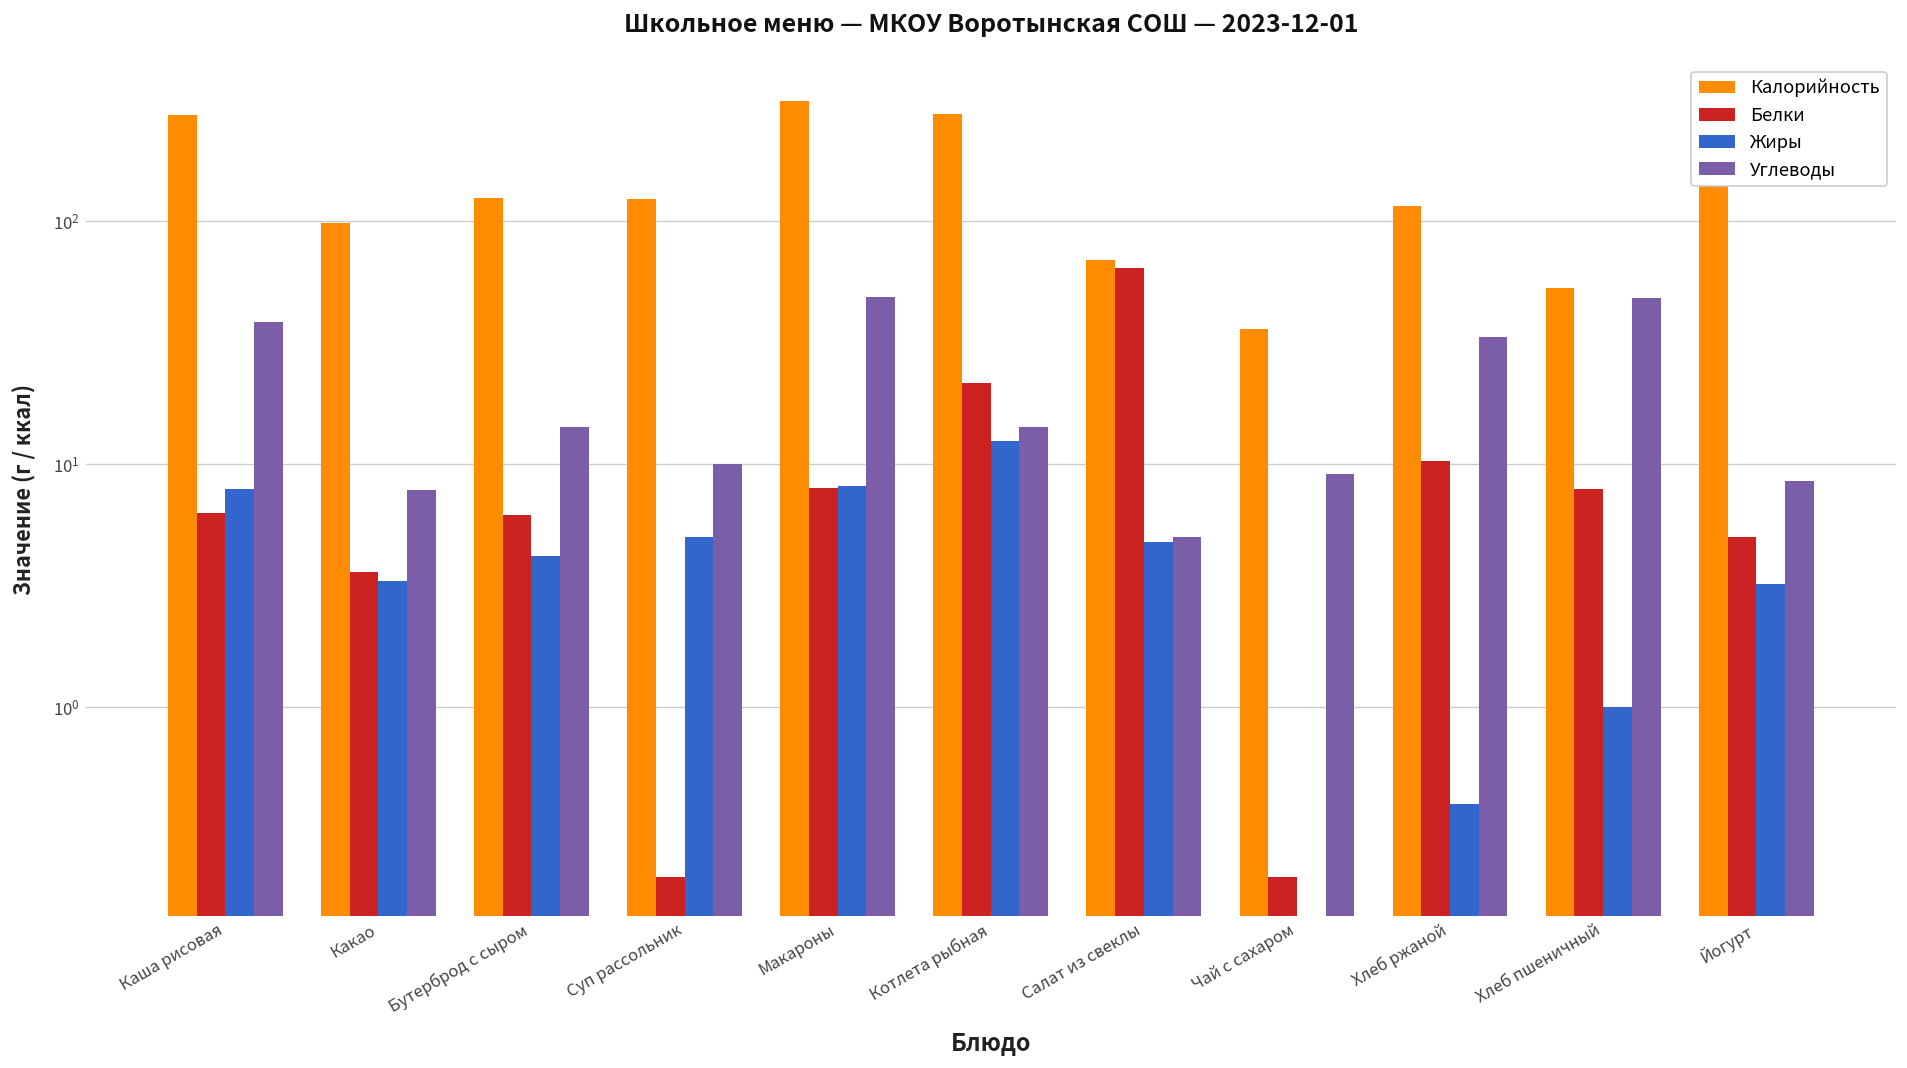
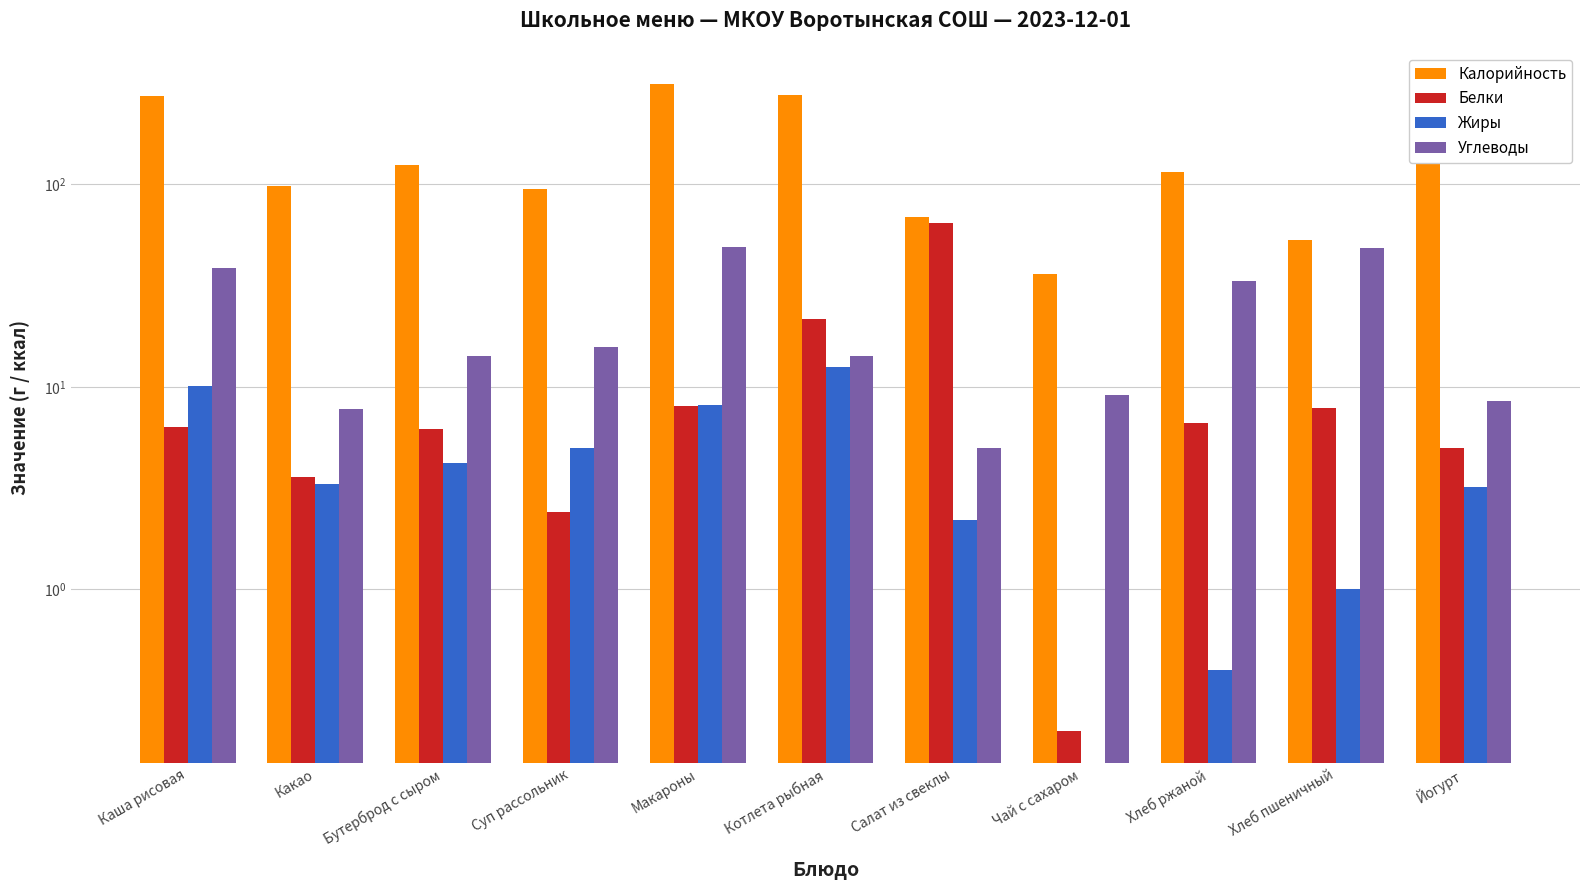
  {
    "Калорийность": {
      "Каша рисовая": 270,
      "Какао": 100,
      "Бутерброд с сыром": 120,
-     "Суп рассольник": 120,
+     "Суп рассольник": 100,
      "Макароны": 310,
      "Котлета рыбная": 280,
      "Салат из свеклы": 69,
      "Чай с сахаром": 36,
      "Хлеб ржаной": 120,
      "Хлеб пшеничный": 53
    },
    "Белки": {
      "Каша рисовая": 6.3,
      "Какао": 3.6,
      "Бутерброд с сыром": 6.2,
-     "Суп рассольник": 0.2,
+     "Суп рассольник": 2.4,
      "Макароны": 8.0,
      "Котлета рыбная": 22,
      "Салат из свеклы": 64,
      "Чай с сахаром": 0.2,
-     "Хлеб ржаной": 10,
+     "Хлеб ржаной": 6.6,
      "Хлеб пшеничный": 7.9,
      "Йогурт": 5.0
    },
    "Жиры": {
-     "Каша рисовая": 7.9,
+     "Каша рисовая": 10,
      "Какао": 3.3,
      "Бутерброд с сыром": 4.2,
      "Суп рассольник": 5.0,
      "Макароны": 8.1,
      "Котлета рыбная": 13,
-     "Салат из свеклы": 4.8,
+     "Салат из свеклы": 2.2,
      "Хлеб ржаной": 0.4,
      "Хлеб пшеничный": 1.0,
      "Йогурт": 3.2
    },
    "Углеводы": {
      "Каша рисовая": 38,
      "Какао": 8,
      "Бутерброд с сыром": 14,
-     "Суп рассольник": 10,
+     "Суп рассольник": 16,
      "Макароны": 49,
      "Котлета рыбная": 14,
      "Салат из свеклы": 5,
      "Чай с сахаром": 9,
      "Хлеб ржаной": 33,
      "Хлеб пшеничный": 48,
      "Йогурт": 8.5
    }
  }
